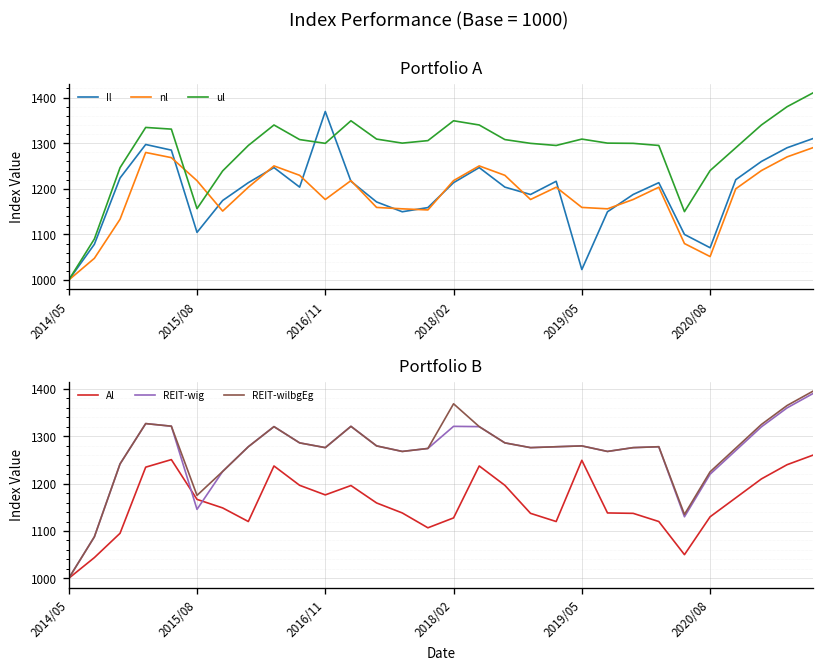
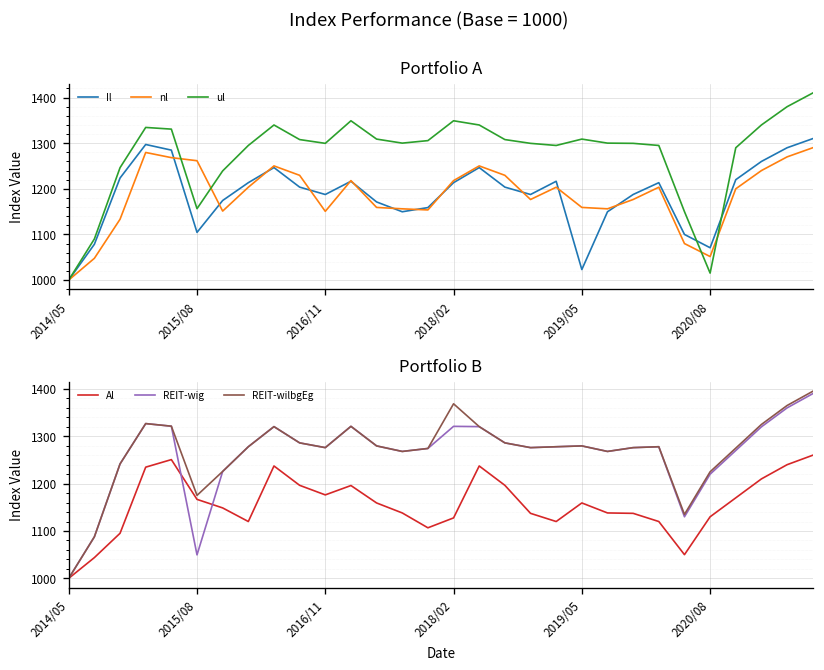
  {
    "Portfolio A": {
      "Il": {
        "2015/08": 1100,
-       "2016/11": 1370,
+       "2016/11": 1190,
        "2019/05": 1020,
        "2020/08": 1070
      },
      "nl": {
-       "2015/08": 1220,
-       "2016/11": 1180,
+       "2015/08": 1260,
+       "2016/11": 1150,
        "2019/05": 1160,
        "2020/08": 1050
      },
      "ul": {
        "2015/08": 1160,
        "2016/11": 1300,
        "2018/02": 1350,
        "2019/05": 1310,
-       "2020/08": 1240
+       "2020/08": 1020
      }
    },
    "Portfolio B": {
      "Al": {
        "2015/08": 1170,
        "2016/11": 1180,
        "2018/02": 1130,
-       "2019/05": 1250,
+       "2019/05": 1160,
        "2020/08": 1130
      },
      "REIT-wig": {
-       "2015/08": 1150,
+       "2015/08": 1050,
        "2018/02": 1320
      },
      "REIT-wilbgEg": {
        "2015/08": 1180,
        "2018/02": 1370
      }
    }
  }
